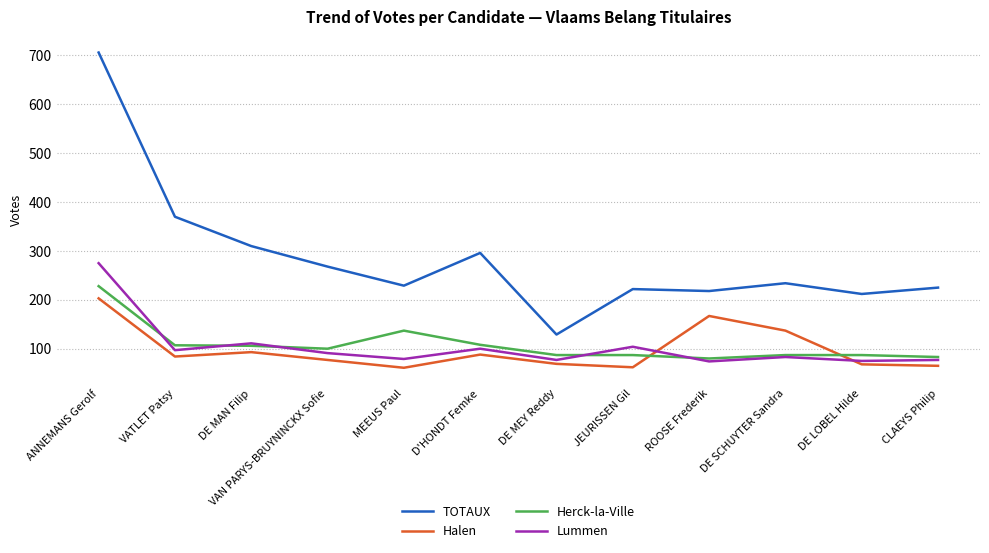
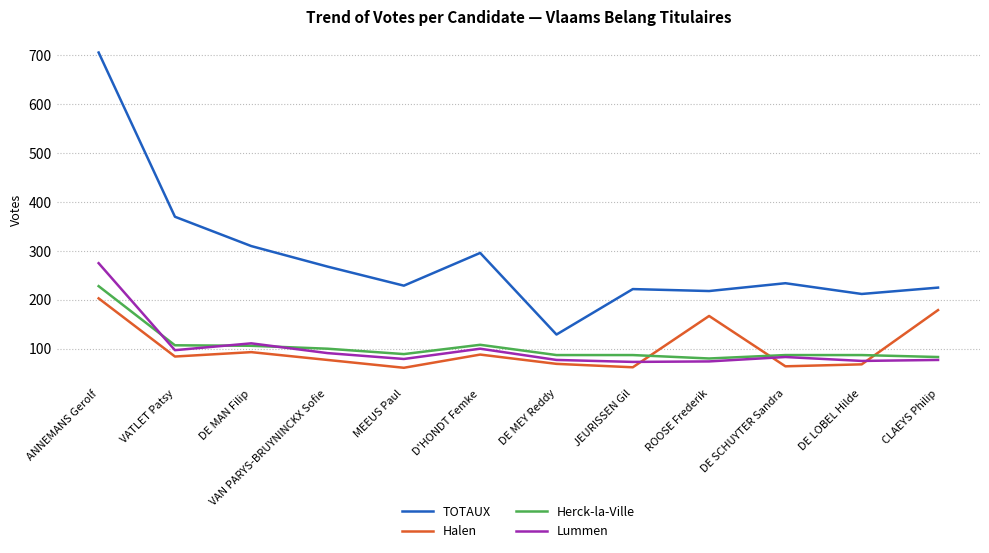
  {
    "TOTAUX": {
      "ANNEMANS Gerolf": 710,
      "VATLET Patsy": 370,
      "DE MAN Filip": 310,
      "VAN PARYS-BRUYNINCKX Sofie": 270,
      "MEEUS Paul": 230,
      "D'HONDT Femke": 300,
      "DE MEY Reddy": 130,
      "JEURISSEN Gil": 220,
      "ROOSE Frederik": 220,
      "DE SCHUYTER Sandra": 230,
      "DE LOBEL Hilde": 210,
      "CLAEYS Philip": 230
    },
    "Halen": {
      "ANNEMANS Gerolf": 200,
      "VATLET Patsy": 80,
      "DE MAN Filip": 90,
      "VAN PARYS-BRUYNINCKX Sofie": 80,
      "MEEUS Paul": 60,
      "D'HONDT Femke": 90,
      "DE MEY Reddy": 70,
      "JEURISSEN Gil": 60,
      "ROOSE Frederik": 170,
-     "DE SCHUYTER Sandra": 140,
+     "DE SCHUYTER Sandra": 60,
      "DE LOBEL Hilde": 70,
-     "CLAEYS Philip": 70
+     "CLAEYS Philip": 180
    },
    "Herck-la-Ville": {
      "ANNEMANS Gerolf": 230,
      "VATLET Patsy": 110,
      "VAN PARYS-BRUYNINCKX Sofie": 100,
-     "MEEUS Paul": 140,
+     "MEEUS Paul": 90,
      "D'HONDT Femke": 110,
      "DE MEY Reddy": 90,
      "JEURISSEN Gil": 90,
      "ROOSE Frederik": 80,
      "DE LOBEL Hilde": 90,
      "CLAEYS Philip": 80
    },
    "Lummen": {
      "ANNEMANS Gerolf": 280,
      "VATLET Patsy": 100,
      "VAN PARYS-BRUYNINCKX Sofie": 90,
      "MEEUS Paul": 80,
      "D'HONDT Femke": 100,
      "DE MEY Reddy": 80,
-     "JEURISSEN Gil": 100,
+     "JEURISSEN Gil": 70,
      "ROOSE Frederik": 70,
      "DE LOBEL Hilde": 80,
      "CLAEYS Philip": 80
    }
  }
